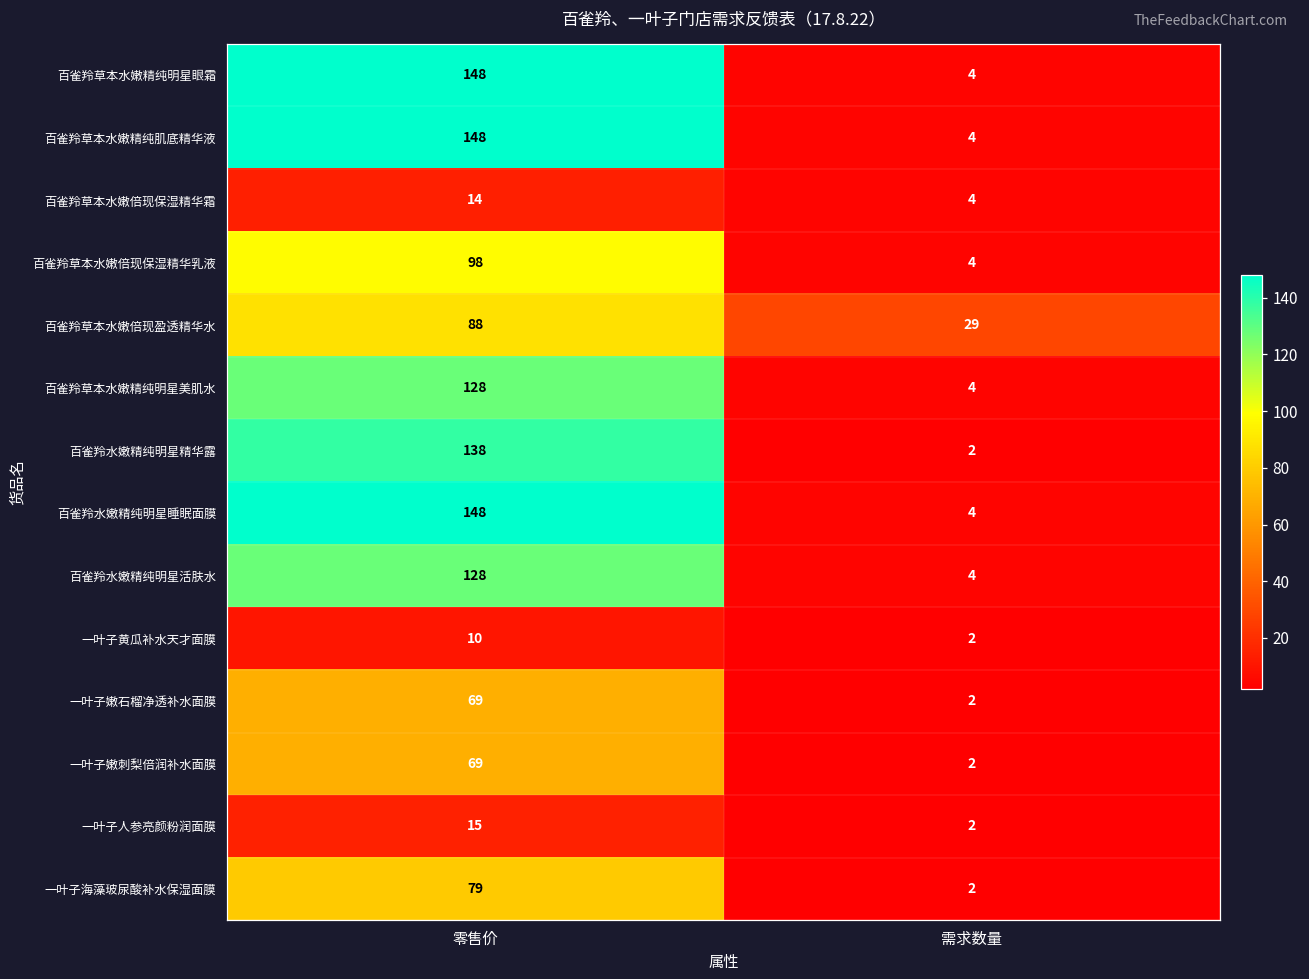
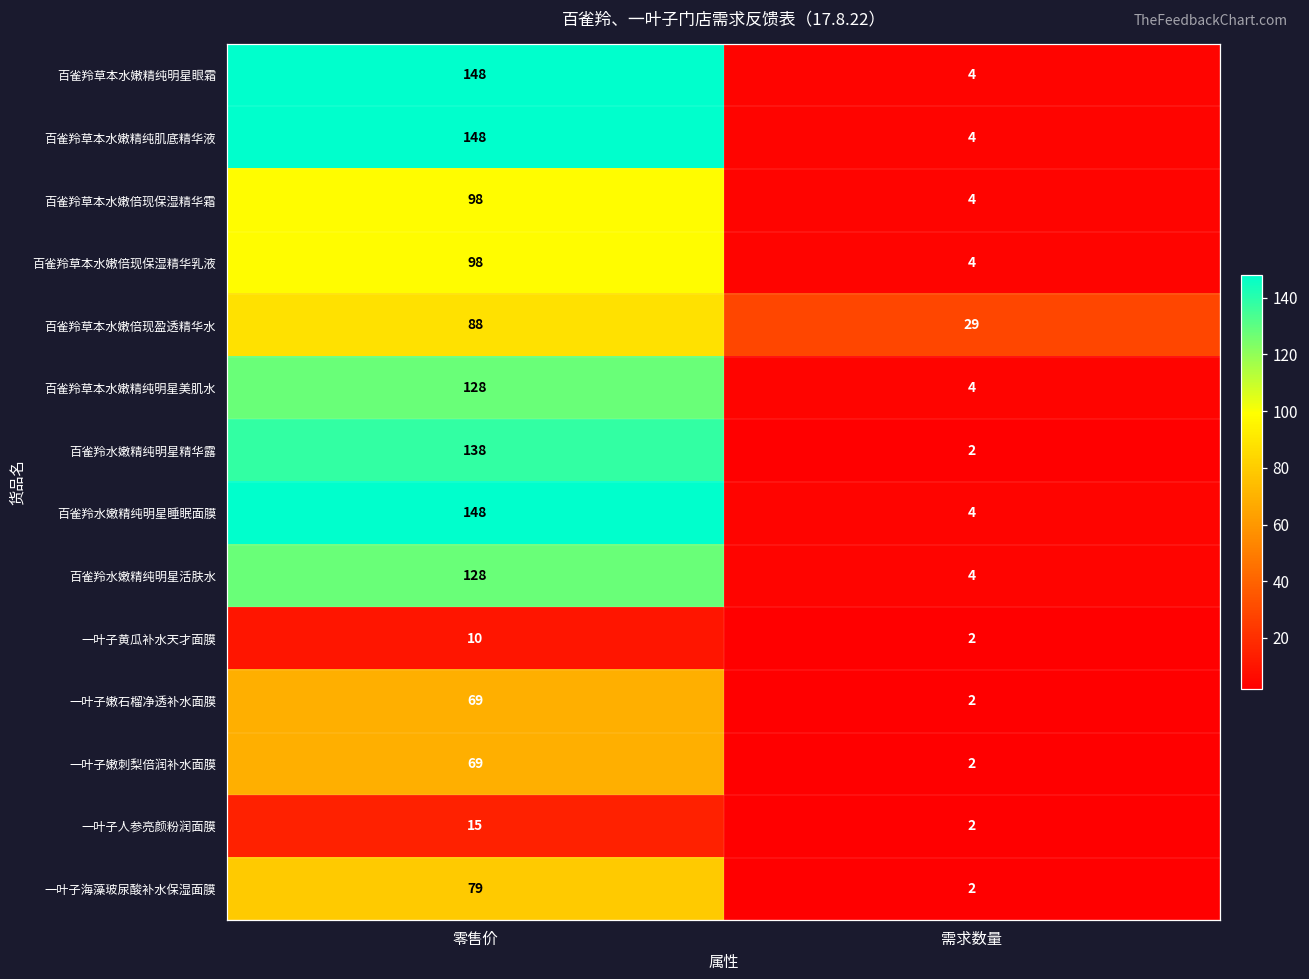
  {
    "百雀羚草本水嫩精纯明星眼霜": {
      "零售价": 148,
      "需求数量": 4
    },
    "百雀羚草本水嫩精纯肌底精华液": {
      "零售价": 148,
      "需求数量": 4
    },
    "百雀羚草本水嫩倍现保湿精华霜": {
-     "零售价": 14,
+     "零售价": 98,
      "需求数量": 4
    },
    "百雀羚草本水嫩倍现保湿精华乳液": {
      "零售价": 98,
      "需求数量": 4
    },
    "百雀羚草本水嫩倍现盈透精华水": {
      "零售价": 88,
      "需求数量": 29
    },
    "百雀羚草本水嫩精纯明星美肌水": {
      "零售价": 128,
      "需求数量": 4
    },
    "百雀羚水嫩精纯明星精华露": {
      "零售价": 138,
      "需求数量": 2
    },
    "百雀羚水嫩精纯明星睡眠面膜": {
      "零售价": 148,
      "需求数量": 4
    },
    "百雀羚水嫩精纯明星活肤水": {
      "零售价": 128,
      "需求数量": 4
    },
    "一叶子黄瓜补水天才面膜": {
      "零售价": 10,
      "需求数量": 2
    },
    "一叶子嫩石榴净透补水面膜": {
      "零售价": 69,
      "需求数量": 2
    },
    "一叶子嫩刺梨倍润补水面膜": {
      "零售价": 69,
      "需求数量": 2
    },
    "一叶子人参亮颜粉润面膜": {
      "零售价": 15,
      "需求数量": 2
    },
    "一叶子海藻玻尿酸补水保湿面膜": {
      "零售价": 79,
      "需求数量": 2
    }
  }
